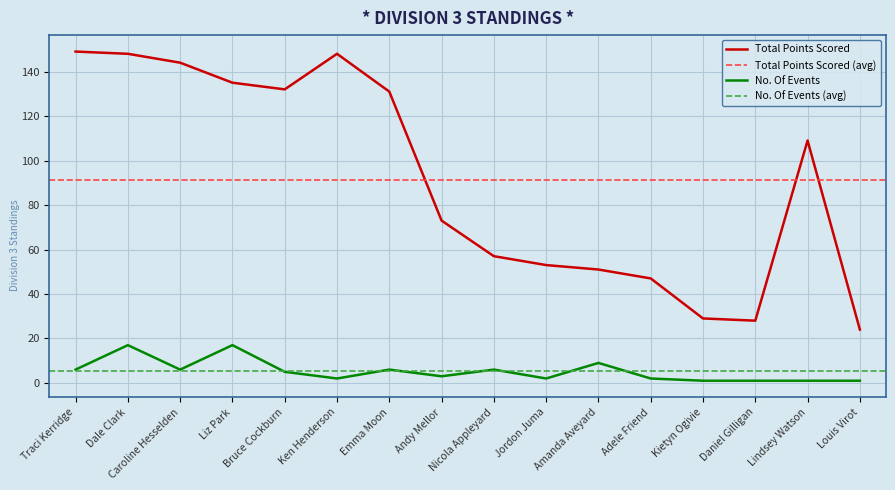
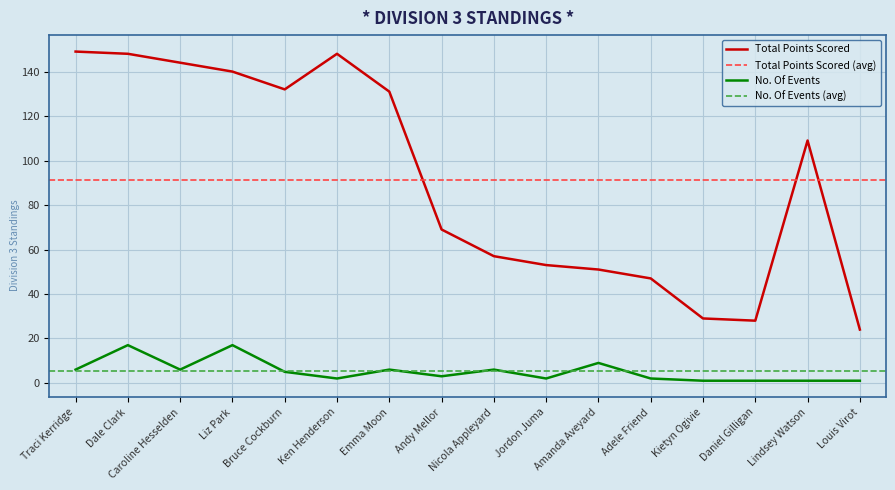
  {
    "Total Points Scored": {
      "Traci Kerridge": 149,
      "Dale Clark": 148,
      "Caroline Hesselden": 144,
-     "Liz Park": 135,
+     "Liz Park": 140,
      "Bruce Cockburn": 132,
      "Ken Henderson": 148,
      "Emma Moon": 131,
-     "Andy Mellor": 73,
+     "Andy Mellor": 69,
      "Nicola Appleyard": 57,
      "Jordon Juma": 53,
      "Amanda Aveyard": 51,
      "Adele Friend": 47,
      "Kietyn Ogivie": 29,
      "Daniel Gilligan": 28,
      "Lindsey Watson": 109,
      "Louis Virot": 24
    },
    "No. Of Events": {
      "Traci Kerridge": 6,
      "Dale Clark": 17,
      "Caroline Hesselden": 6,
      "Liz Park": 17,
      "Bruce Cockburn": 5,
      "Ken Henderson": 2,
      "Emma Moon": 6,
      "Andy Mellor": 3,
      "Nicola Appleyard": 6,
      "Jordon Juma": 2,
      "Amanda Aveyard": 9,
      "Adele Friend": 2,
      "Kietyn Ogivie": 1,
      "Daniel Gilligan": 1,
      "Lindsey Watson": 1,
      "Louis Virot": 1
    }
  }
